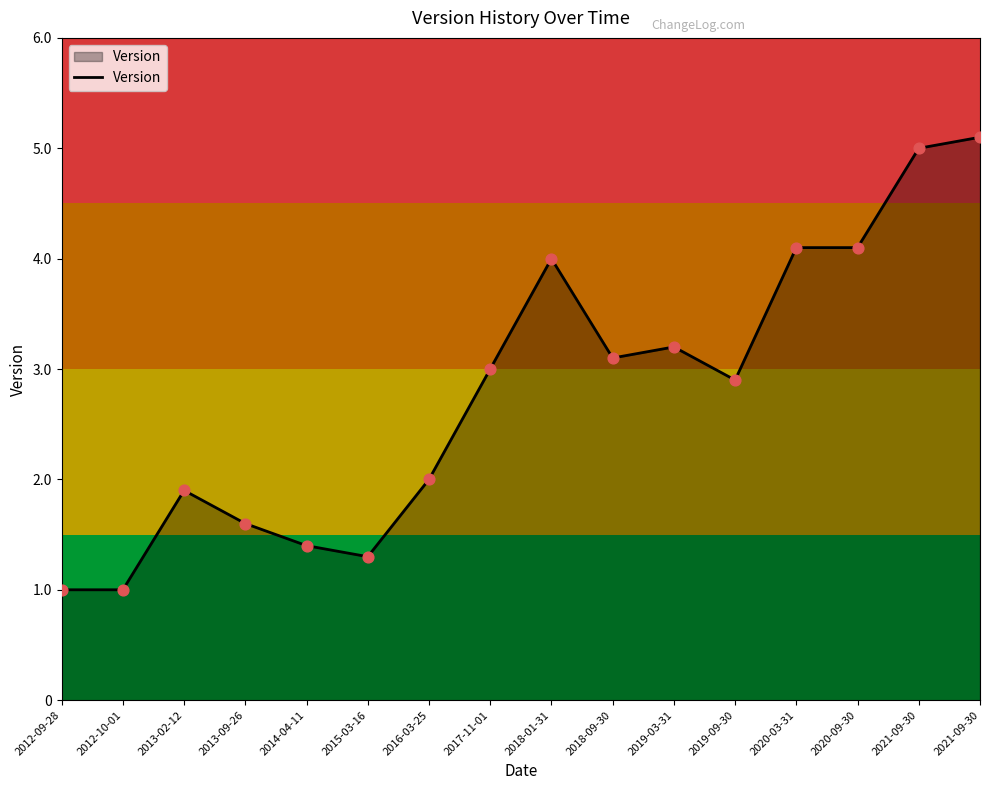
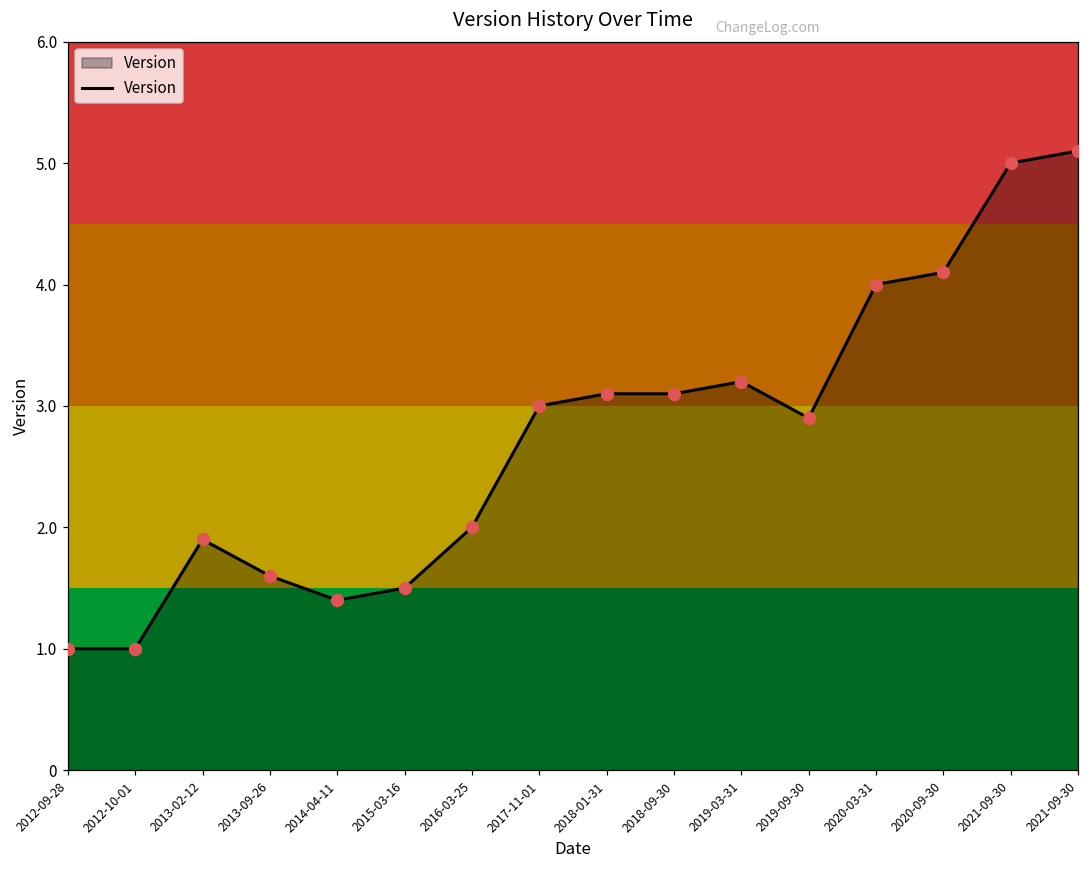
  {
    "2012-09-28": 1.0,
    "2012-10-01": 1.0,
    "2013-02-12": 1.9,
    "2013-09-26": 1.6,
    "2014-04-11": 1.4,
-   "2015-03-16": 1.3,
+   "2015-03-16": 1.5,
    "2016-03-25": 2.0,
    "2017-11-01": 3.0,
-   "2018-01-31": 4.0,
+   "2018-01-31": 3.1,
    "2018-09-30": 3.1,
    "2019-03-31": 3.2,
    "2019-09-30": 2.9,
-   "2020-03-31": 4.1,
+   "2020-03-31": 4.0,
    "2020-09-30": 4.1
  }
